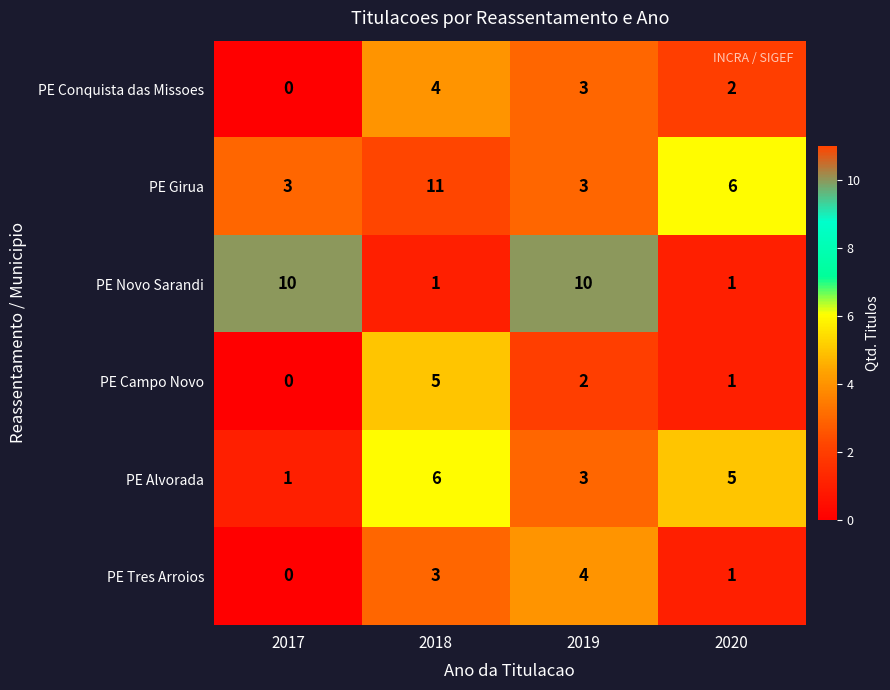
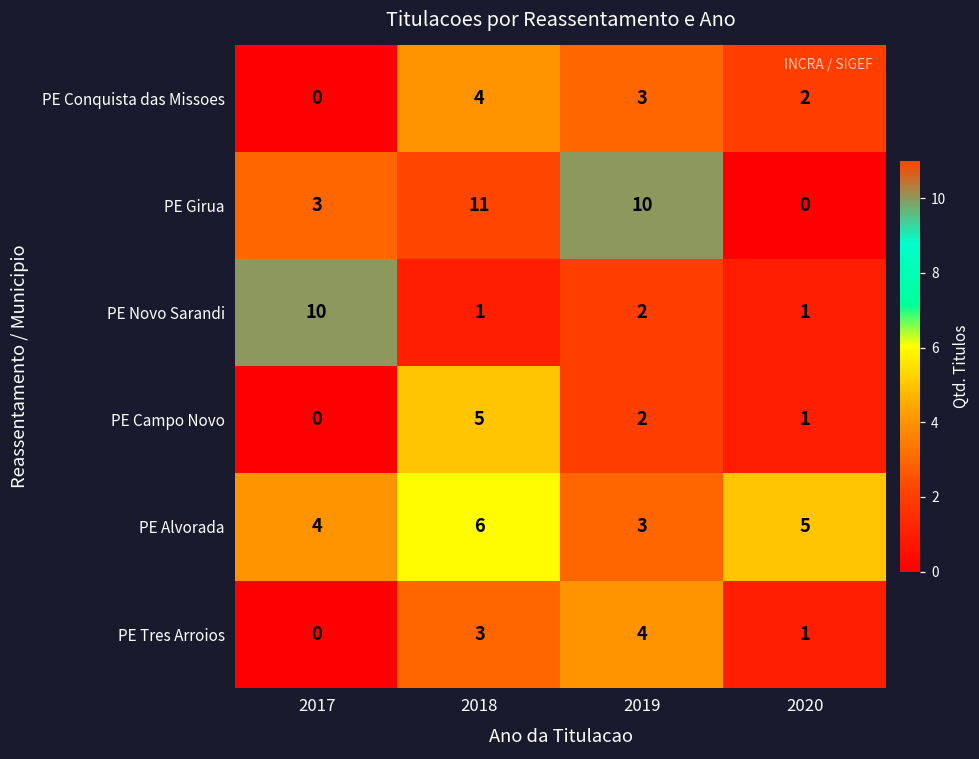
  {
    "PE Conquista das Missoes": {
      "2017": 0,
      "2018": 4,
      "2019": 3
    },
    "PE Girua": {
      "2017": 3,
      "2018": 11,
-     "2019": 3,
-     "2020": 6
+     "2019": 10,
+     "2020": 0
    },
    "PE Novo Sarandi": {
      "2017": 10,
      "2018": 1,
-     "2019": 10,
+     "2019": 2,
      "2020": 1
    },
    "PE Campo Novo": {
      "2017": 0,
      "2018": 5,
      "2019": 2,
      "2020": 1
    },
    "PE Alvorada": {
-     "2017": 1,
+     "2017": 4,
      "2018": 6,
      "2019": 3,
      "2020": 5
    },
    "PE Tres Arroios": {
      "2017": 0,
      "2018": 3,
      "2019": 4,
      "2020": 1
    }
  }
